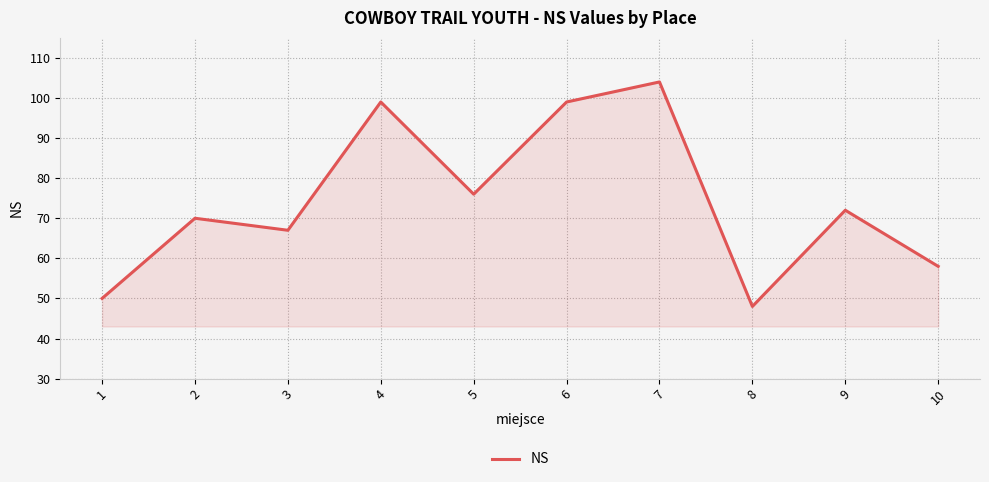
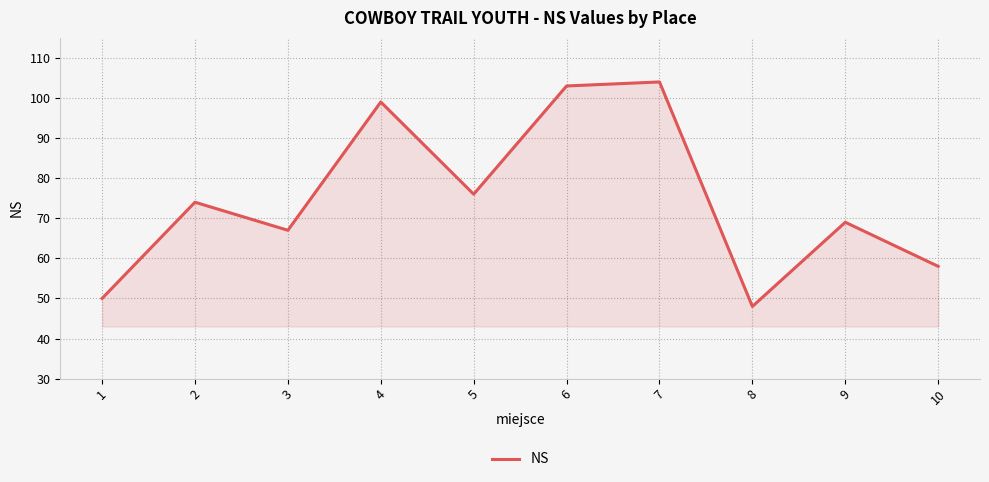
  {
    "1": 50,
-   "2": 70,
+   "2": 74,
    "3": 67,
    "4": 99,
    "5": 76,
-   "6": 99,
+   "6": 103,
    "7": 104,
    "8": 48,
-   "9": 72,
+   "9": 69,
    "10": 58
  }
